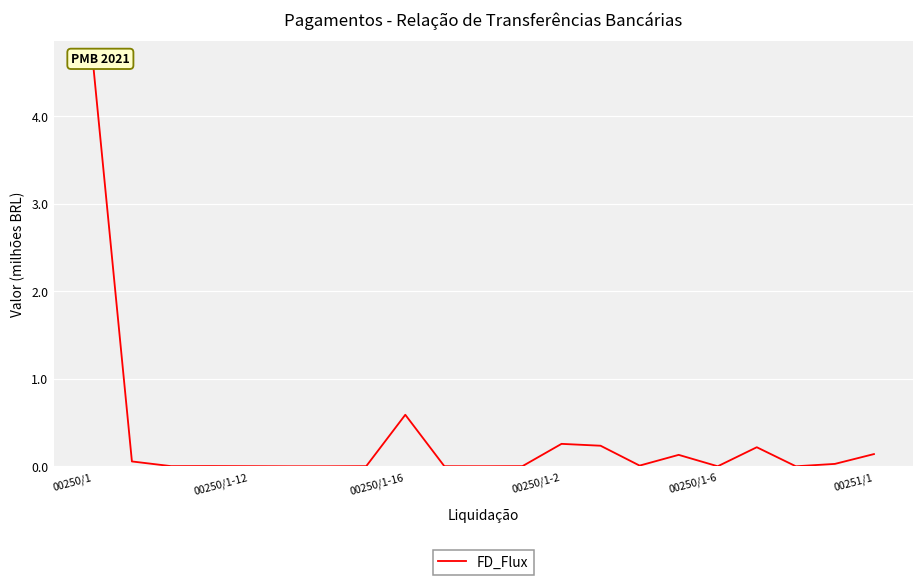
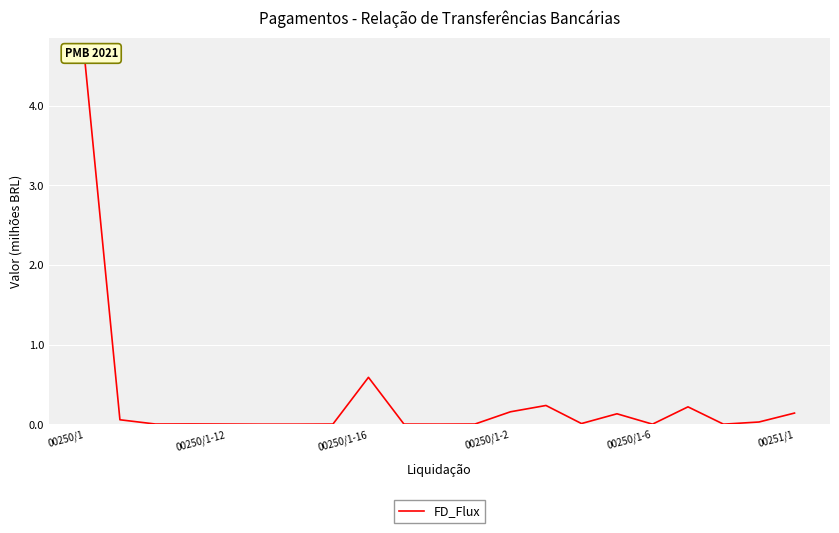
  {
    "00250/1-12": 0.0,
    "00250/1-16": 0.6,
-   "00250/1-2": 0.3,
+   "00250/1-2": 0.2,
    "00250/1-6": 0.0,
    "00251/1": 0.1
  }
